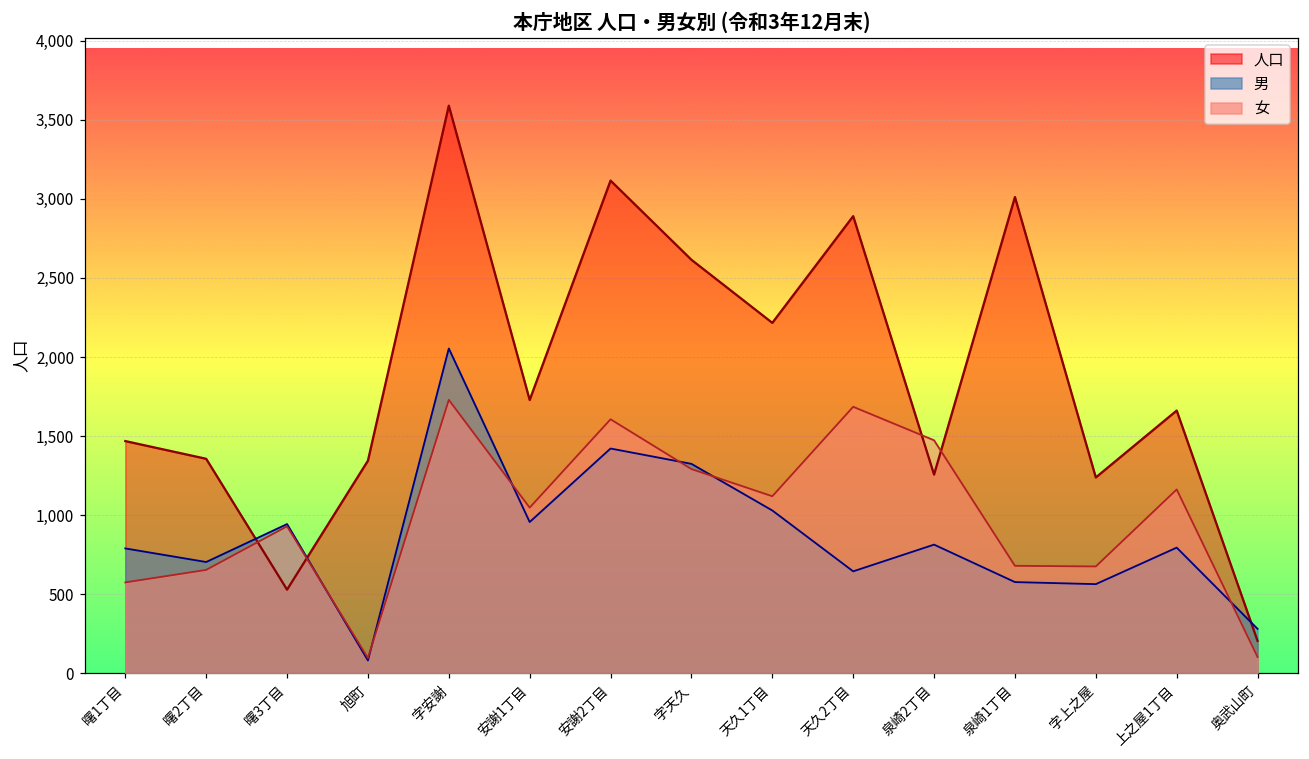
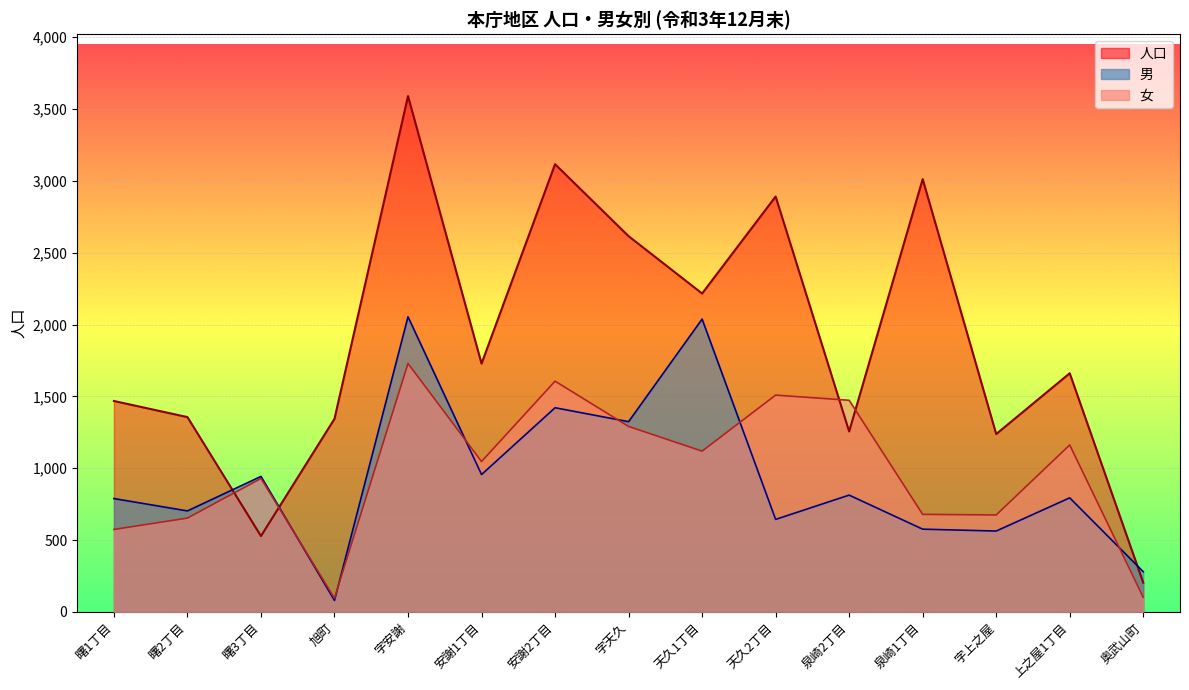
  {
    "人口": {
      "曙1丁目": "1,470",
      "曙2丁目": "1,360",
      "曙3丁目": "530",
      "旭町": "1,340",
      "字安謝": "3,590",
      "安謝1丁目": "1,730",
      "安謝2丁目": "3,120",
      "字天久": "2,620",
      "天久1丁目": "2,220",
      "天久2丁目": "2,890",
      "泉崎2丁目": "1,260",
      "泉崎1丁目": "3,010",
      "字上之屋": "1,240",
      "上之屋1丁目": "1,660",
      "奥武山町": "200"
    },
    "男": {
      "曙1丁目": "790",
      "曙2丁目": "700",
      "字安謝": "2,050",
      "安謝1丁目": "960",
      "安謝2丁目": "1,420",
      "字天久": "1,320",
-     "天久1丁目": "1,030",
+     "天久1丁目": "2,040",
      "天久2丁目": "640",
      "泉崎2丁目": "810",
      "泉崎1丁目": "580",
      "字上之屋": "560",
      "上之屋1丁目": "790",
      "奥武山町": "280"
    },
    "女": {
      "曙1丁目": "570",
      "曙2丁目": "650",
      "字安謝": "1,730",
      "安謝1丁目": "1,050",
      "安謝2丁目": "1,610",
      "字天久": "1,290",
      "天久1丁目": "1,120",
-     "天久2丁目": "1,690",
+     "天久2丁目": "1,510",
      "泉崎2丁目": "1,470",
      "泉崎1丁目": "680",
      "字上之屋": "680",
      "上之屋1丁目": "1,160",
      "奥武山町": "100"
    }
  }
